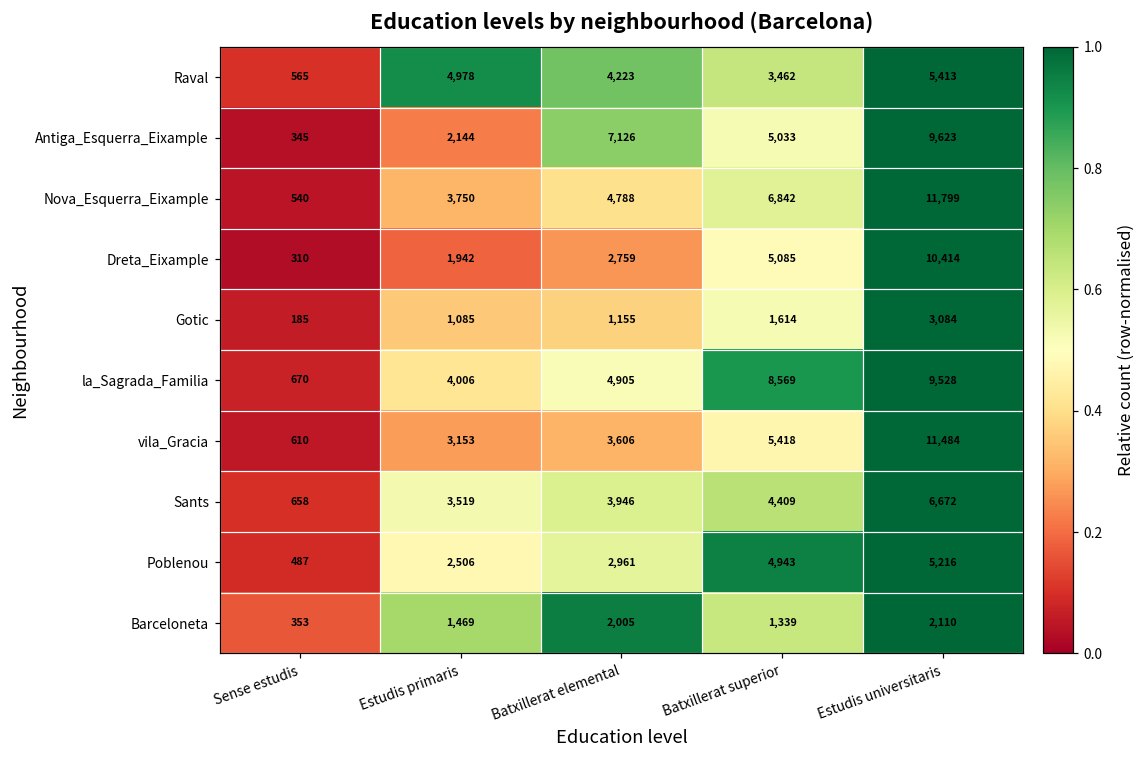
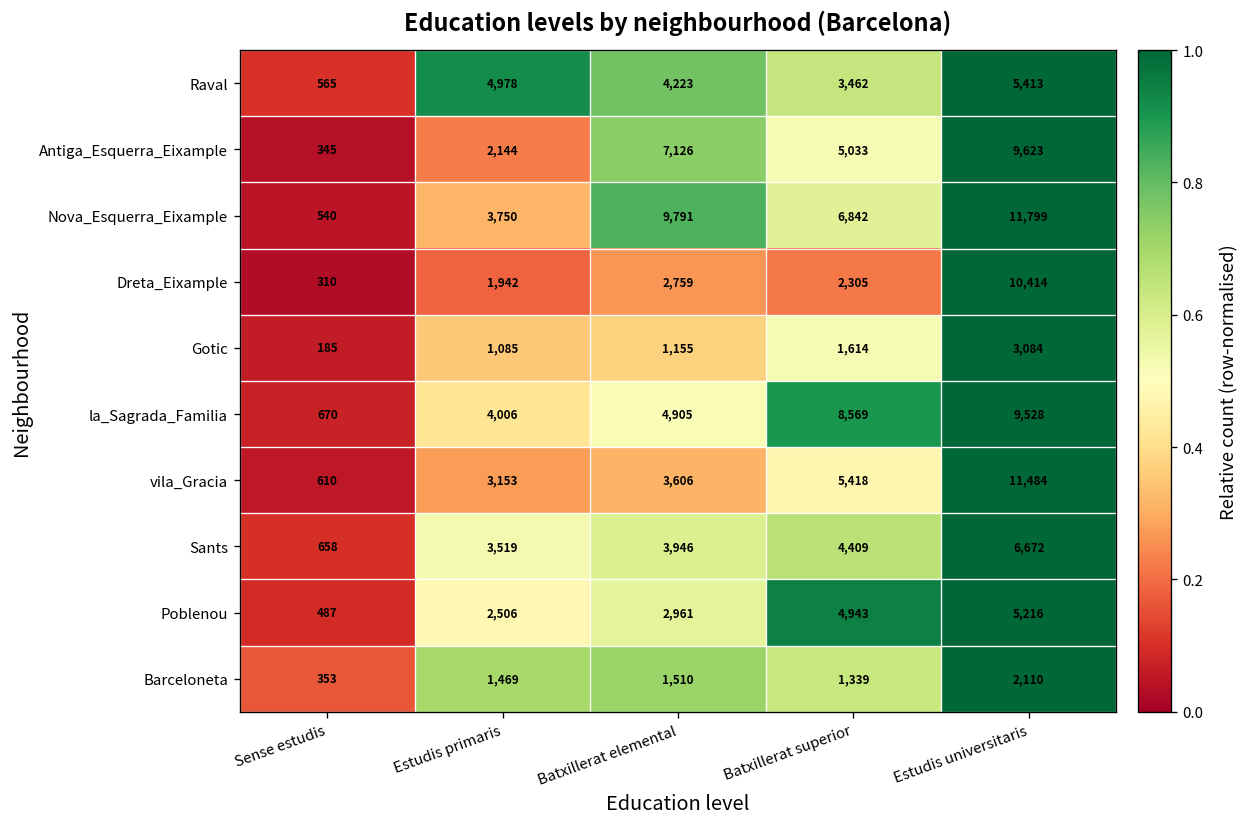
  {
    "Raval": {
      "Sense estudis": "565",
      "Estudis primaris": "4,978",
      "Batxillerat elemental": "4,223",
      "Batxillerat superior": "3,462",
      "Estudis universitaris": "5,413"
    },
    "Antiga_Esquerra_Eixample": {
      "Sense estudis": "345",
      "Estudis primaris": "2,144",
      "Batxillerat elemental": "7,126",
      "Batxillerat superior": "5,033",
      "Estudis universitaris": "9,623"
    },
    "Nova_Esquerra_Eixample": {
      "Sense estudis": "540",
      "Estudis primaris": "3,750",
-     "Batxillerat elemental": "4,788",
+     "Batxillerat elemental": "9,791",
      "Batxillerat superior": "6,842",
      "Estudis universitaris": "11,799"
    },
    "Dreta_Eixample": {
      "Sense estudis": "310",
      "Estudis primaris": "1,942",
      "Batxillerat elemental": "2,759",
-     "Batxillerat superior": "5,085",
+     "Batxillerat superior": "2,305",
      "Estudis universitaris": "10,414"
    },
    "Gotic": {
      "Sense estudis": "185",
      "Estudis primaris": "1,085",
      "Batxillerat elemental": "1,155",
      "Batxillerat superior": "1,614",
      "Estudis universitaris": "3,084"
    },
    "la_Sagrada_Familia": {
      "Sense estudis": "670",
      "Estudis primaris": "4,006",
      "Batxillerat elemental": "4,905",
      "Batxillerat superior": "8,569",
      "Estudis universitaris": "9,528"
    },
    "vila_Gracia": {
      "Sense estudis": "610",
      "Estudis primaris": "3,153",
      "Batxillerat elemental": "3,606",
      "Batxillerat superior": "5,418",
      "Estudis universitaris": "11,484"
    },
    "Sants": {
      "Sense estudis": "658",
      "Estudis primaris": "3,519",
      "Batxillerat elemental": "3,946",
      "Batxillerat superior": "4,409",
      "Estudis universitaris": "6,672"
    },
    "Poblenou": {
      "Sense estudis": "487",
      "Estudis primaris": "2,506",
      "Batxillerat elemental": "2,961",
      "Batxillerat superior": "4,943",
      "Estudis universitaris": "5,216"
    },
    "Barceloneta": {
      "Sense estudis": "353",
      "Estudis primaris": "1,469",
-     "Batxillerat elemental": "2,005",
+     "Batxillerat elemental": "1,510",
      "Batxillerat superior": "1,339",
      "Estudis universitaris": "2,110"
    }
  }
